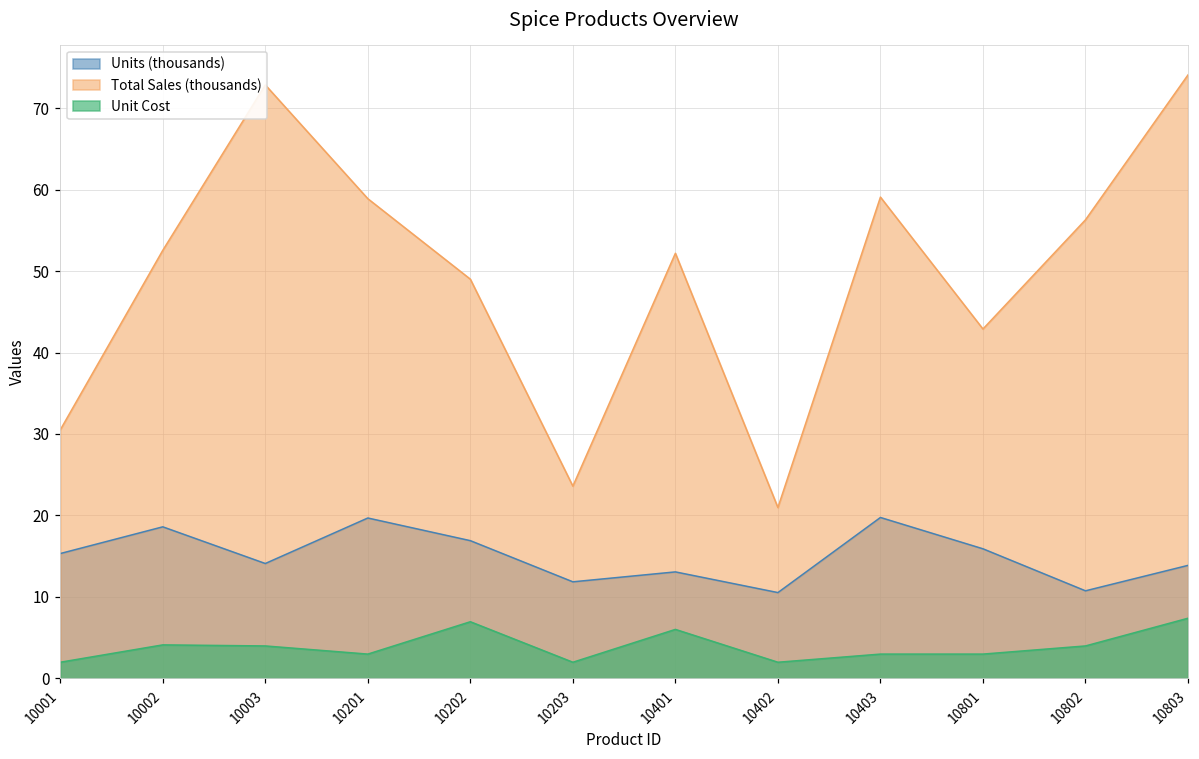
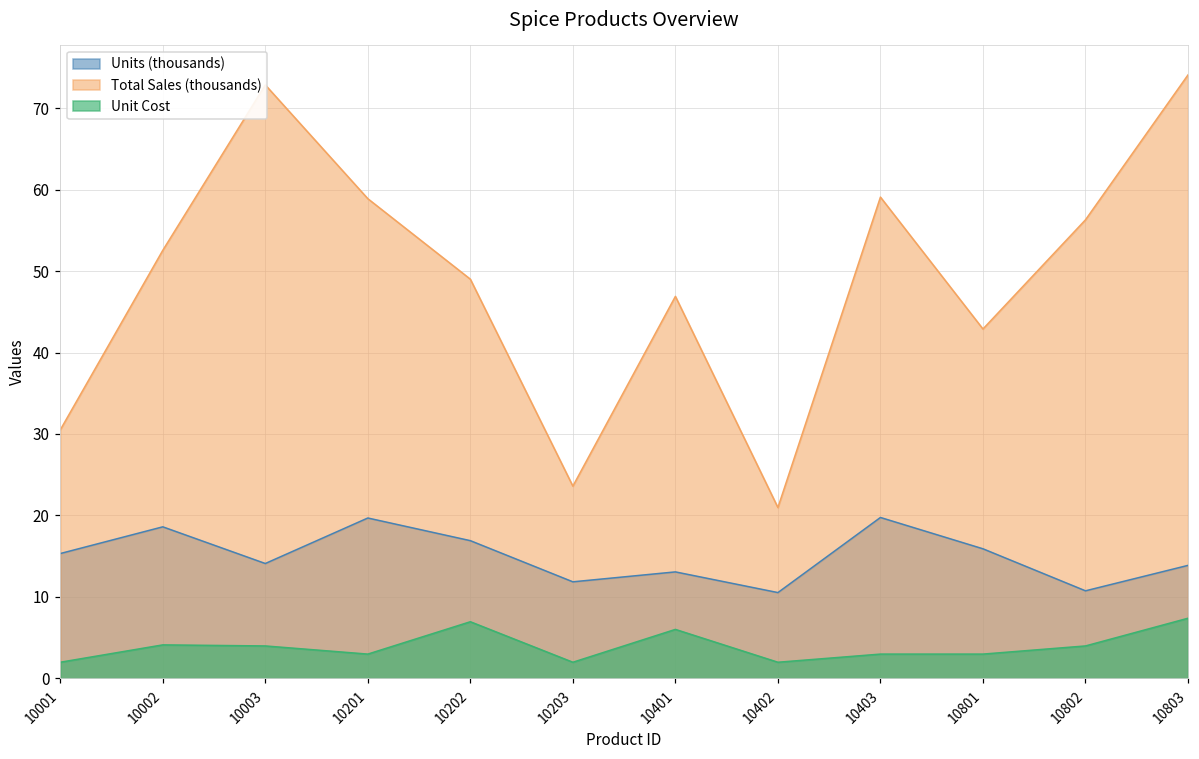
  {
    "Units (thousands)": {
      "10001": 15,
      "10002": 19,
      "10003": 14,
      "10201": 20,
      "10202": 17,
      "10203": 12,
      "10401": 13,
      "10402": 11,
      "10403": 20,
      "10801": 16,
      "10802": 11,
      "10803": 14
    },
    "Total Sales (thousands)": {
      "10001": 31,
      "10002": 53,
      "10201": 59,
      "10202": 49,
      "10203": 24,
-     "10401": 52,
+     "10401": 47,
      "10402": 21,
      "10403": 59,
      "10801": 43,
      "10802": 56,
      "10803": 74
    },
    "Unit Cost": {
      "10001": 2,
      "10002": 4,
      "10003": 4,
      "10201": 3,
      "10202": 7,
      "10203": 2,
      "10401": 6,
      "10402": 2,
      "10403": 3,
      "10801": 3,
      "10802": 4,
      "10803": 7
    }
  }
